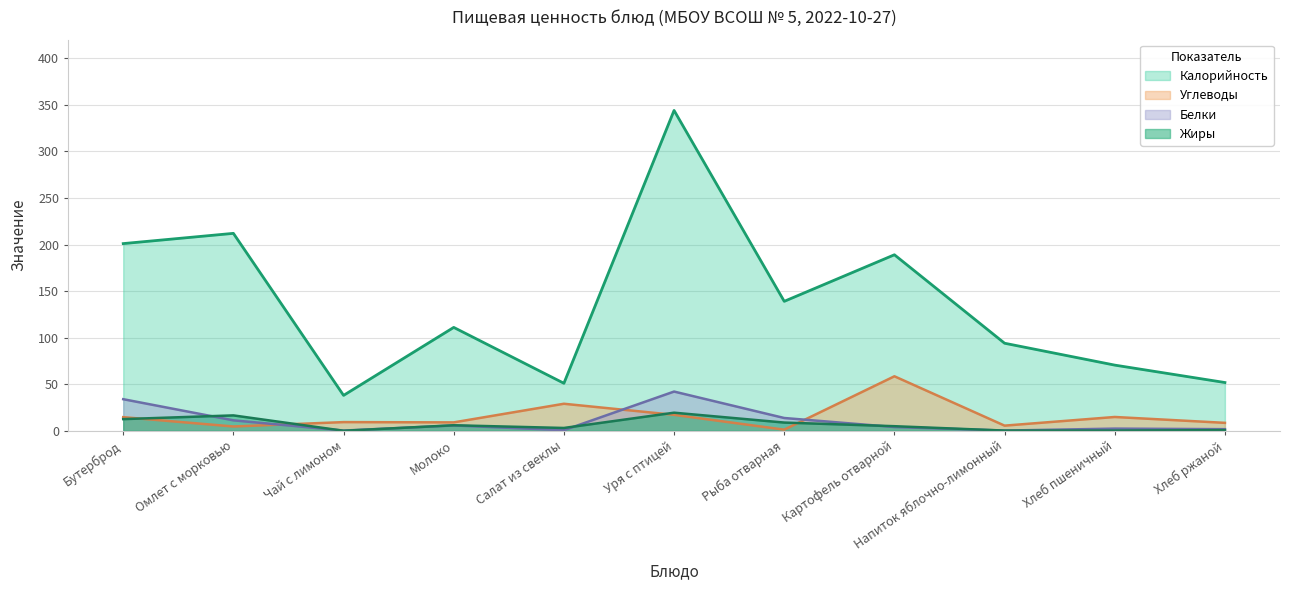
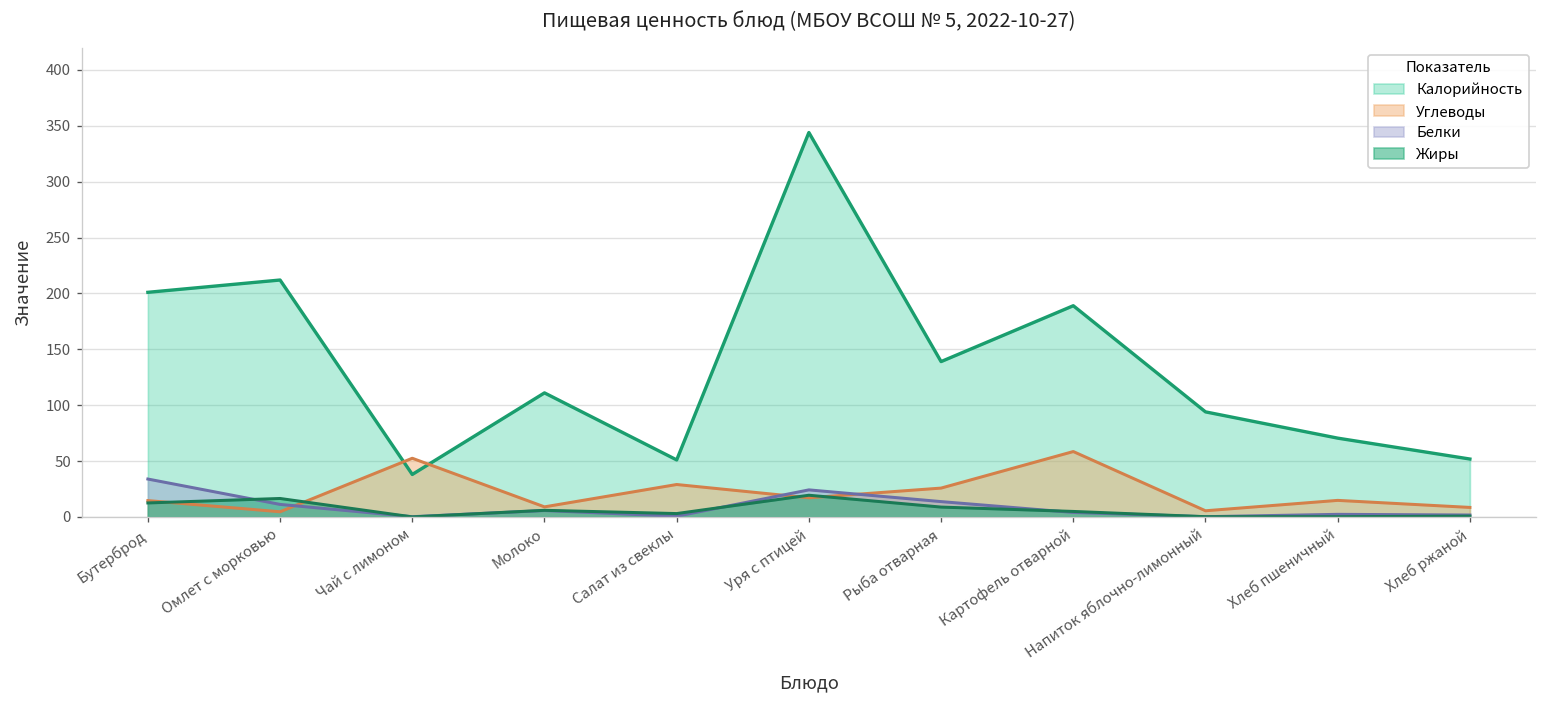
  {
    "Углеводы": {
      "Омлет с морковью": 0,
-     "Чай с лимоном": 10,
+     "Чай с лимоном": 50,
      "Молоко": 10,
      "Салат из свеклы": 30,
-     "Рыба отварная": 0,
+     "Рыба отварная": 30,
      "Картофель отварной": 60,
      "Напиток яблочно-лимонный": 10,
      "Хлеб пшеничный": 10,
      "Хлеб ржаной": 10
    },
    "Белки": {
      "Бутерброд": 30,
      "Омлет с морковью": 10,
-     "Уря с птицей": 40,
+     "Уря с птицей": 20,
      "Рыба отварная": 10
    }
  }
